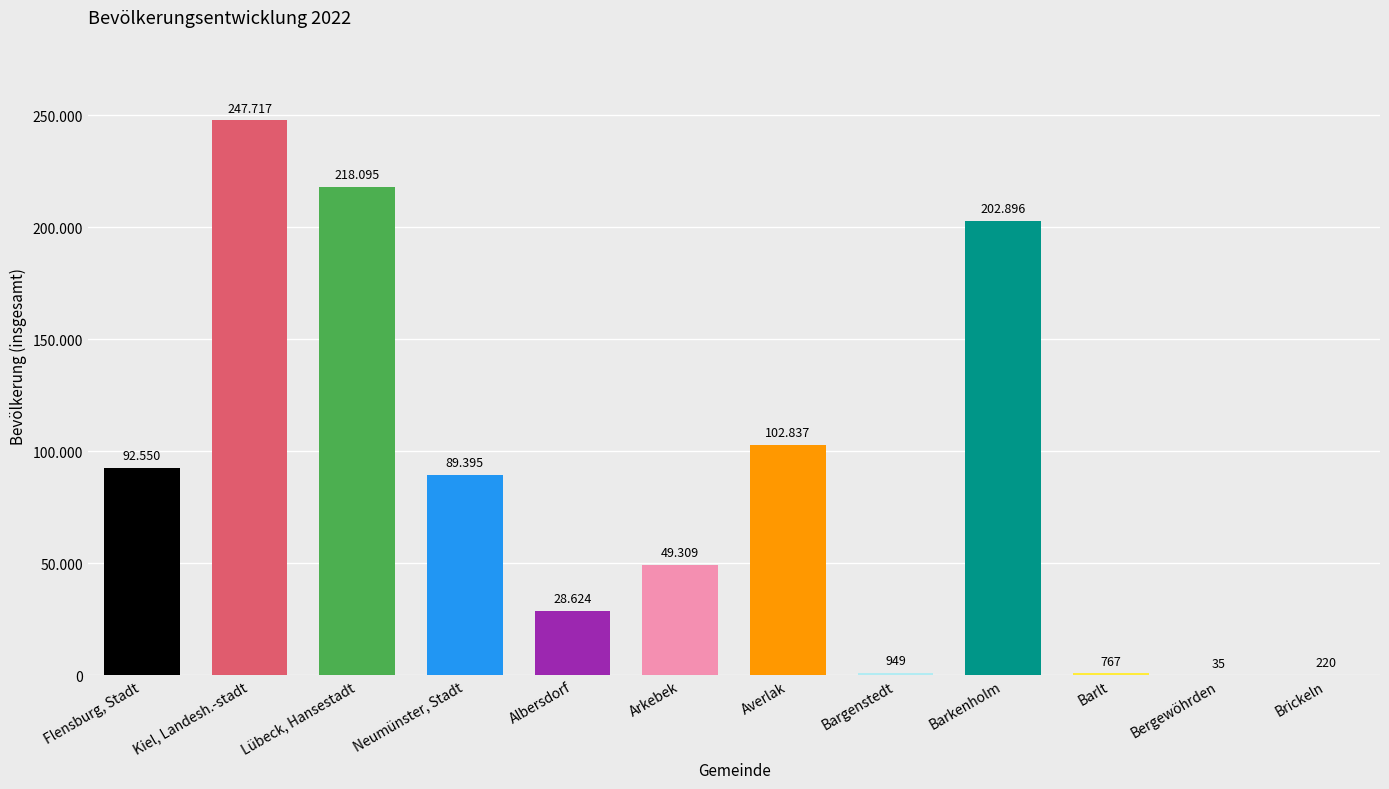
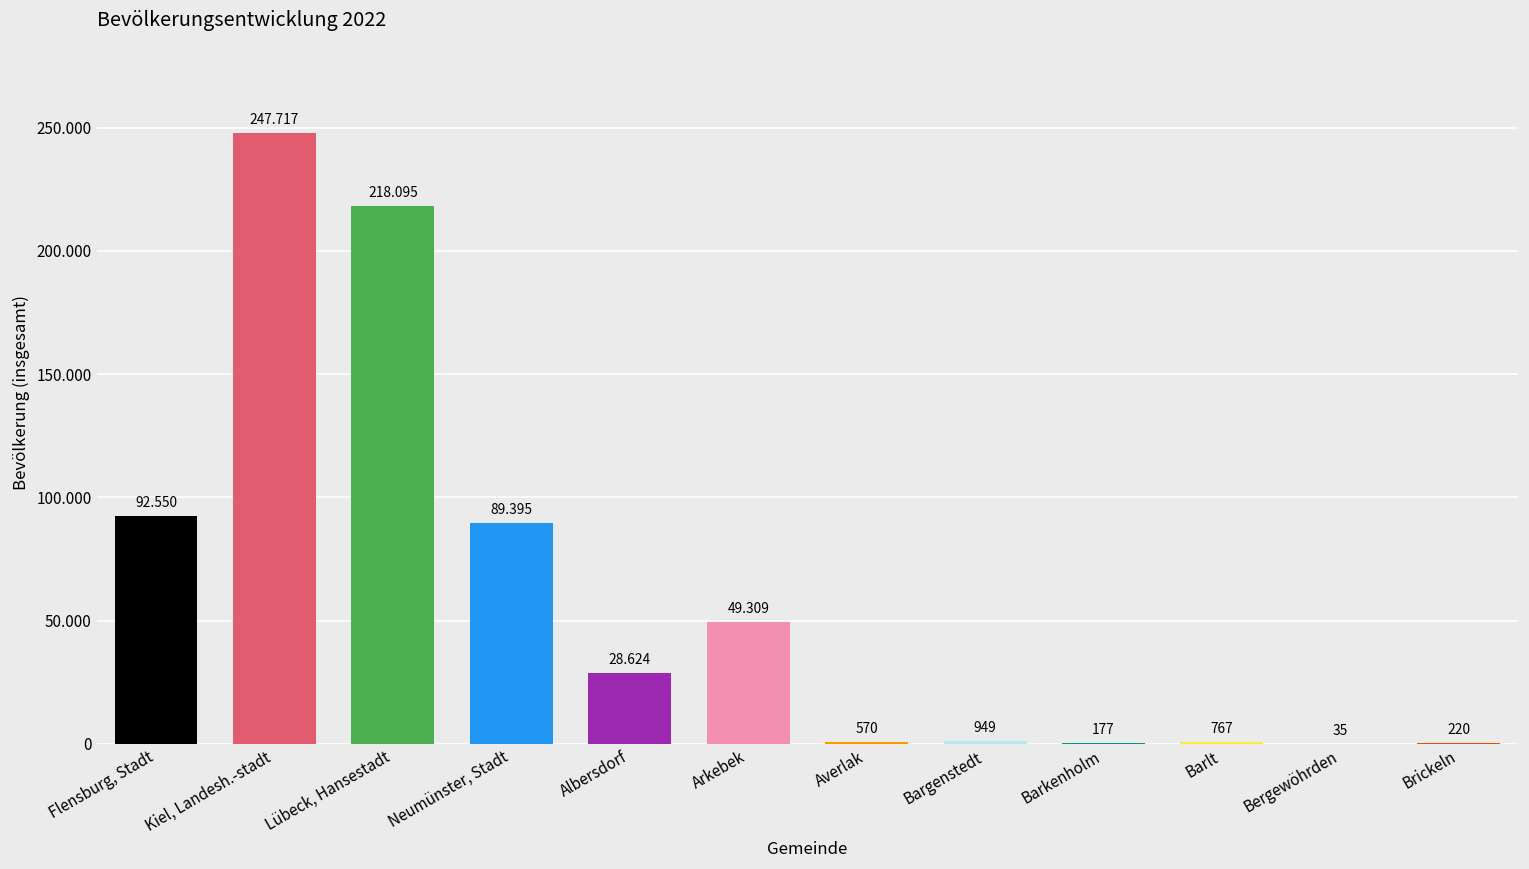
  {
-   "Averlak": 102.837,
+   "Averlak": 570,
    "Bargenstedt": 949,
-   "Barkenholm": 202.896,
+   "Barkenholm": 177,
    "Barlt": 767,
    "Bergewöhrden": 35,
    "Brickeln": 220
  }
